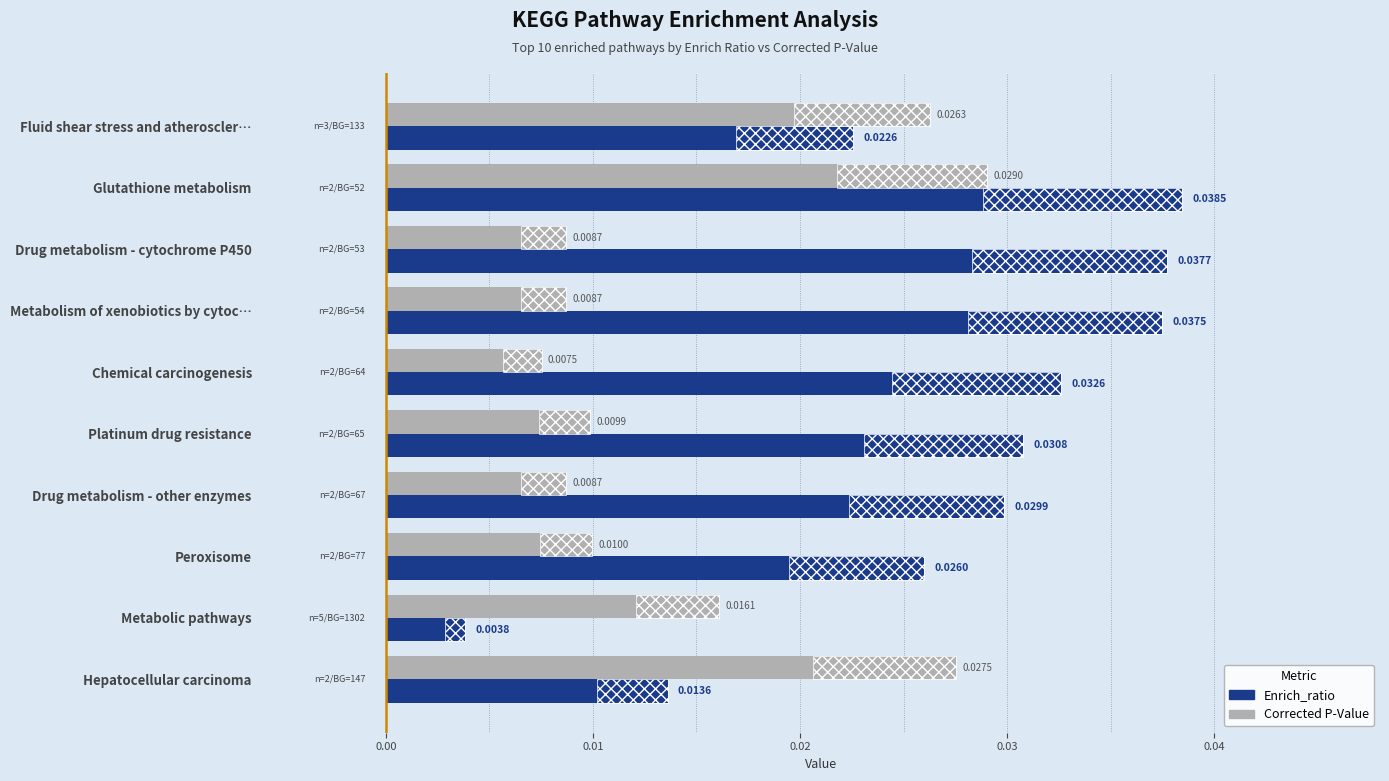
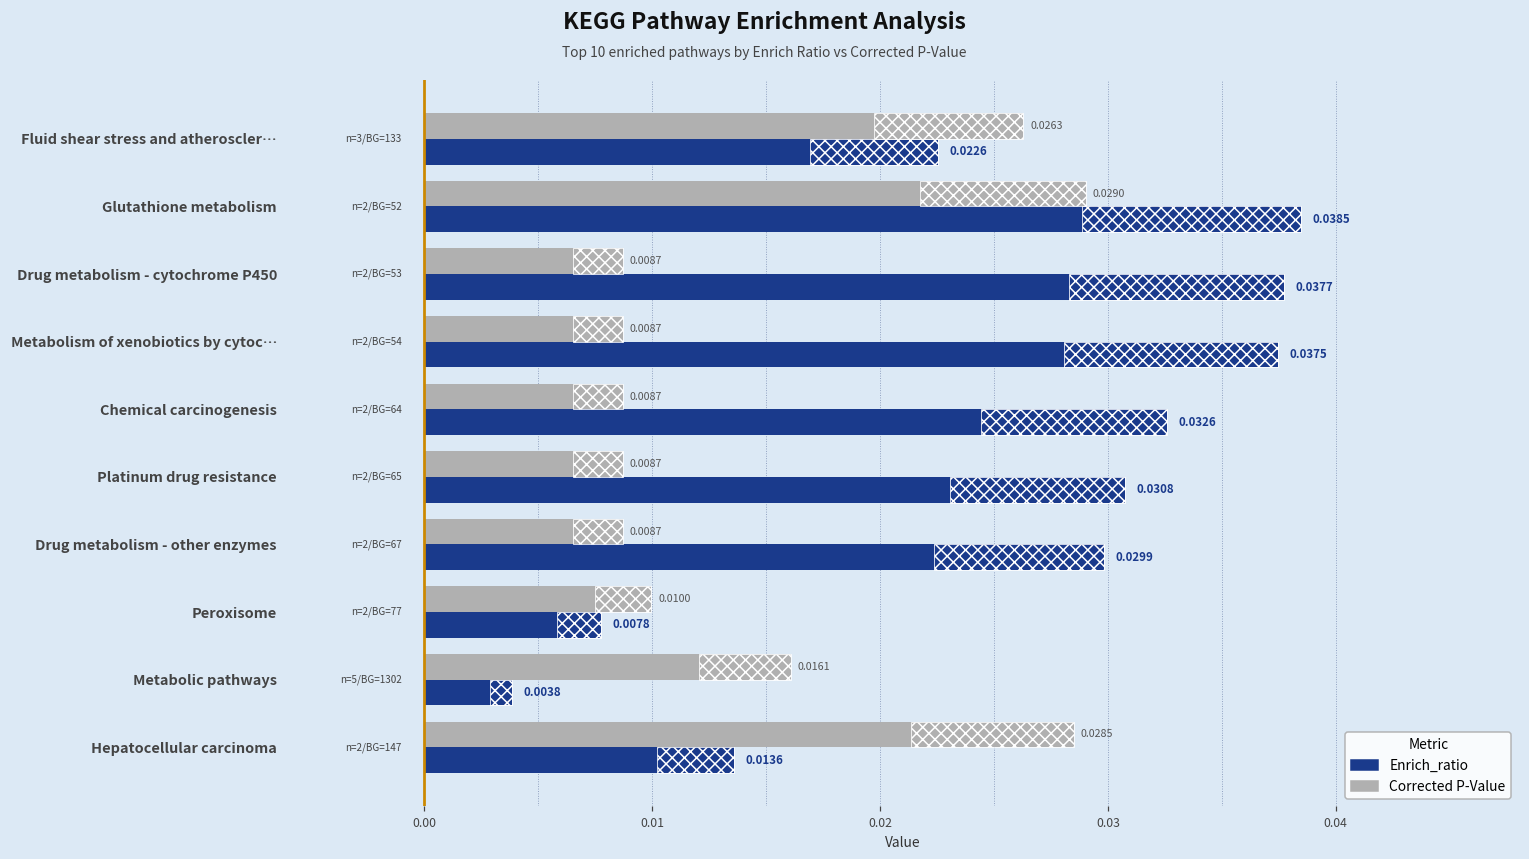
  {
    "Enrich_ratio": {
      "Fluid shear stress and atheroscler…": 0.0226,
      "Glutathione metabolism": 0.0385,
      "Drug metabolism - cytochrome P450": 0.0377,
      "Metabolism of xenobiotics by cytoc…": 0.0375,
      "Chemical carcinogenesis": 0.0326,
      "Platinum drug resistance": 0.0308,
      "Drug metabolism - other enzymes": 0.0299,
-     "Peroxisome": 0.0260,
+     "Peroxisome": 0.0078,
      "Metabolic pathways": 0.0038,
      "Hepatocellular carcinoma": 0.0136
    },
    "Corrected P-Value": {
      "Fluid shear stress and atheroscler…": 0.0263,
      "Glutathione metabolism": 0.0290,
      "Drug metabolism - cytochrome P450": 0.0087,
      "Metabolism of xenobiotics by cytoc…": 0.0087,
-     "Chemical carcinogenesis": 0.0075,
-     "Platinum drug resistance": 0.0099,
+     "Chemical carcinogenesis": 0.0087,
+     "Platinum drug resistance": 0.0087,
      "Drug metabolism - other enzymes": 0.0087,
      "Peroxisome": 0.0100,
      "Metabolic pathways": 0.0161,
-     "Hepatocellular carcinoma": 0.0275
+     "Hepatocellular carcinoma": 0.0285
    }
  }
